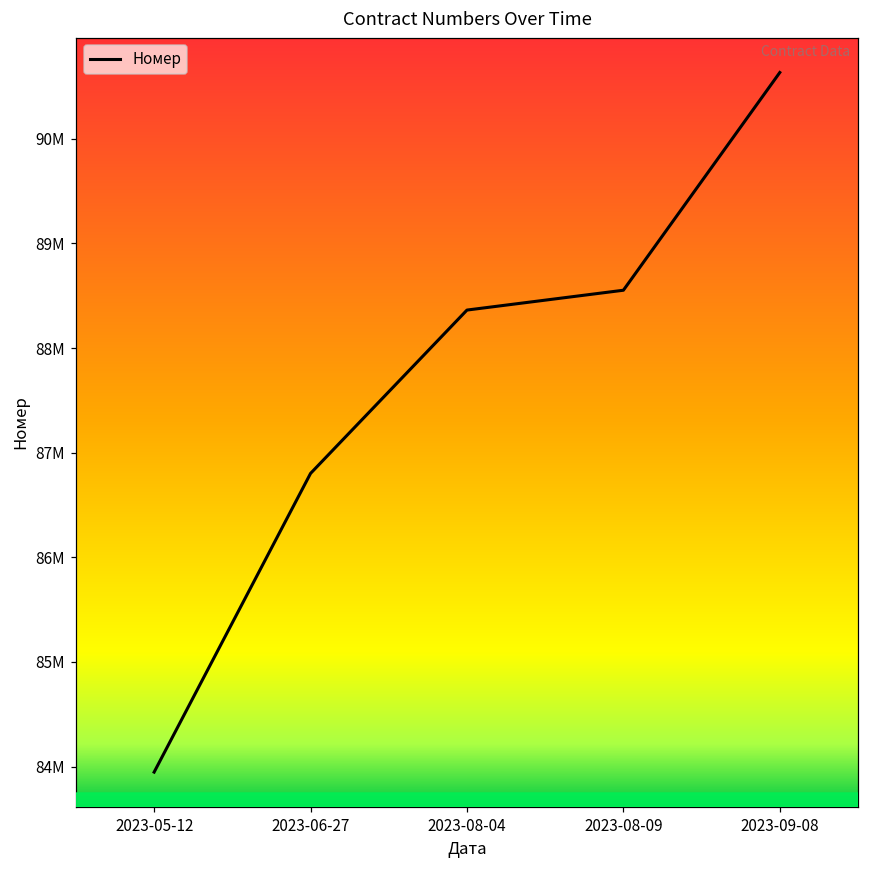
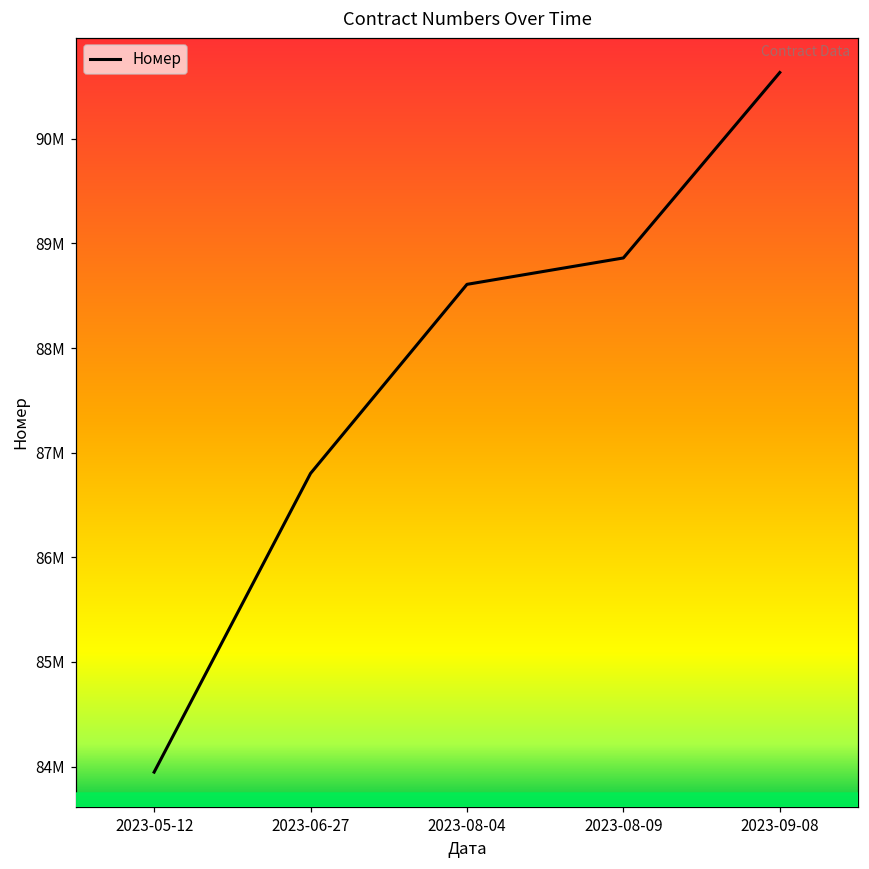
  {
    "2023-05-12": 83900000,
    "2023-06-27": 86800000,
-   "2023-08-04": 88400000,
-   "2023-08-09": 88600000,
+   "2023-08-04": 88600000,
+   "2023-08-09": 88900000,
    "2023-09-08": 90600000
  }
